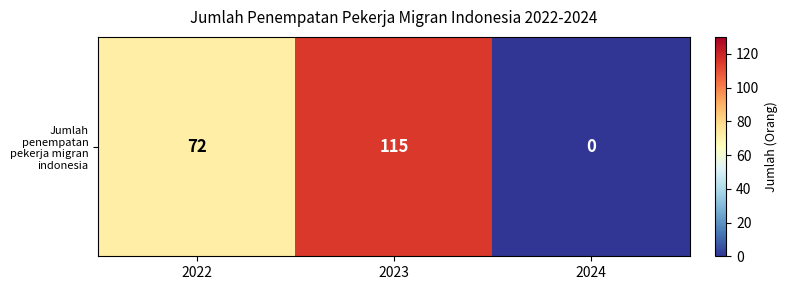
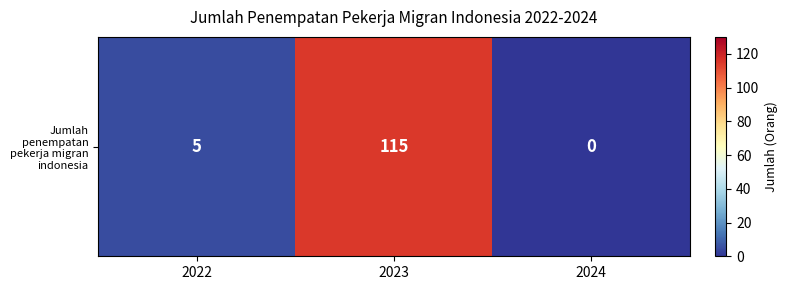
  {
    "Jumlah penempatan pekerja migran indonesia": {
-     "2022": 72,
+     "2022": 5,
      "2023": 115,
      "2024": 0
    }
  }
